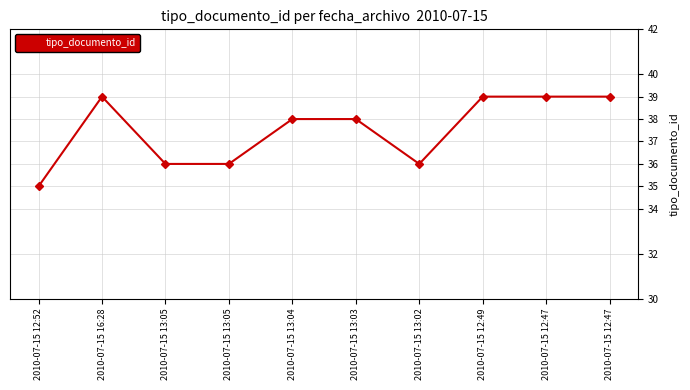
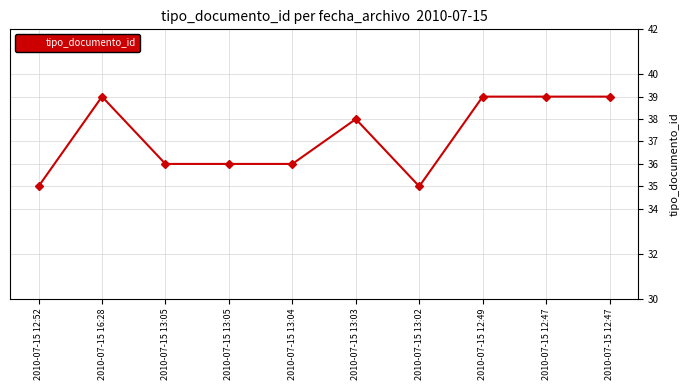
  {
    "2010-07-15 12:52": 35,
    "2010-07-15 16:28": 39,
-   "2010-07-15 13:04": 38,
+   "2010-07-15 13:04": 36,
    "2010-07-15 13:03": 38,
-   "2010-07-15 13:02": 36,
+   "2010-07-15 13:02": 35,
    "2010-07-15 12:49": 39
  }
